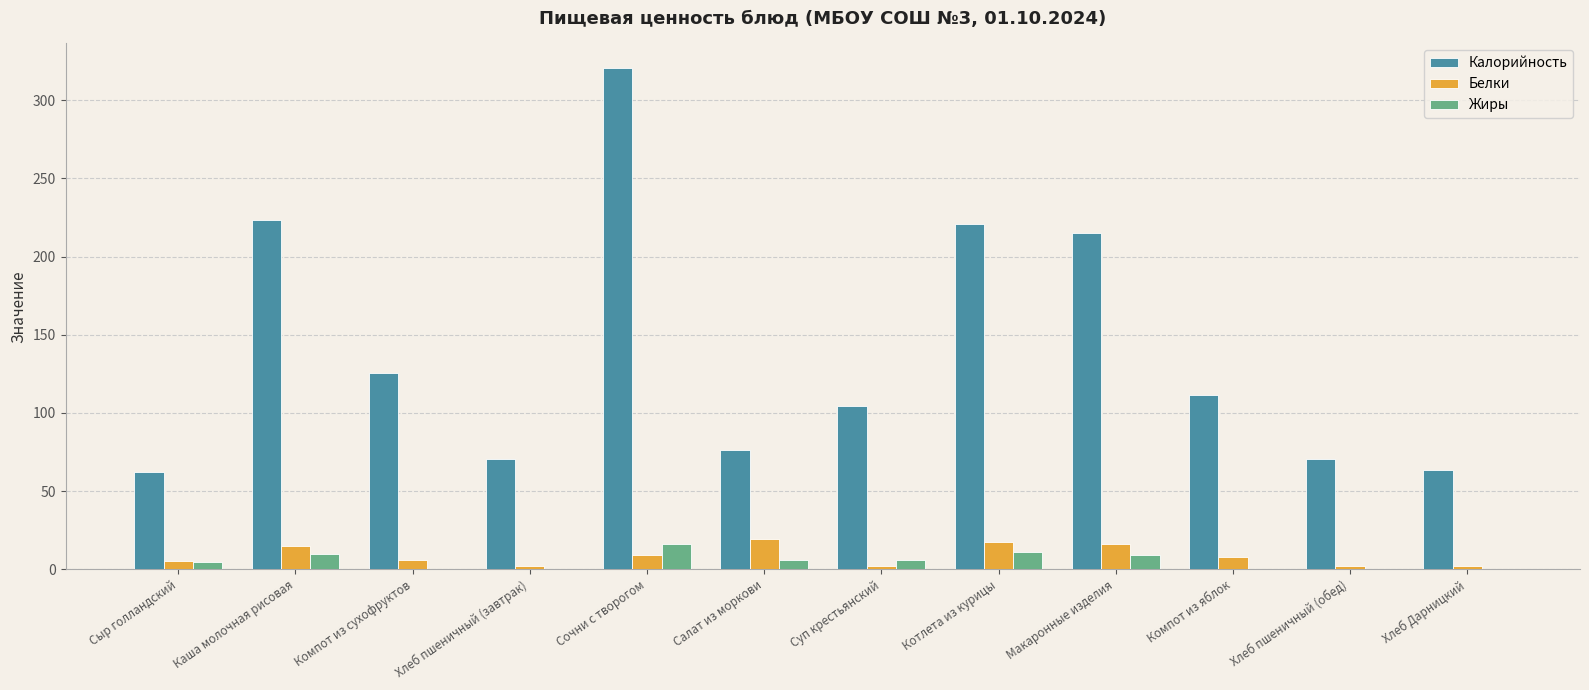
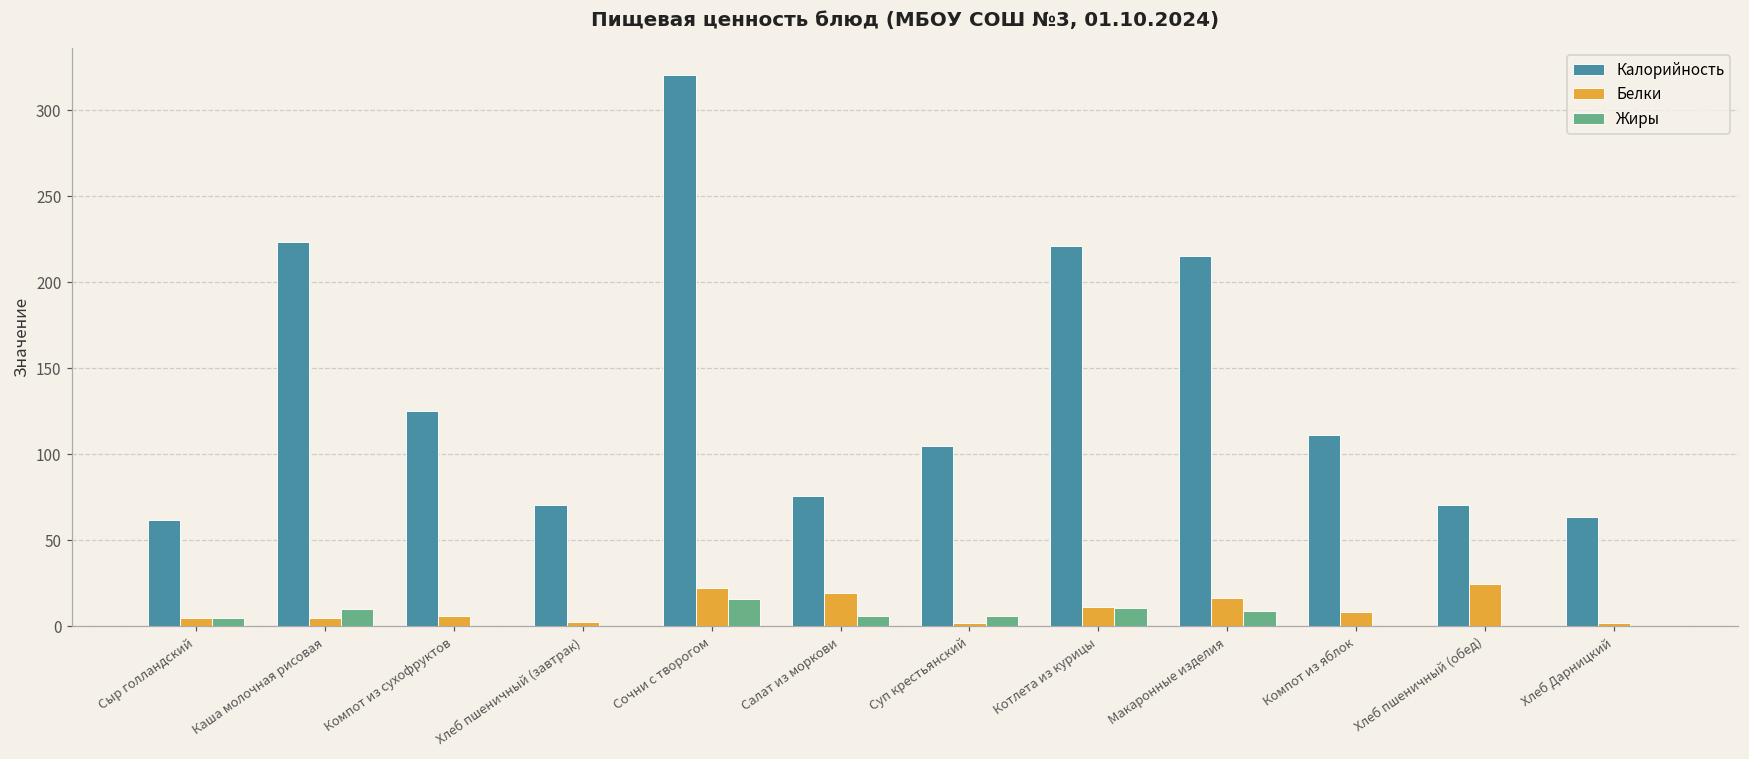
  {
    "Белки": {
      "Сыр голландский": 5,
-     "Каша молочная рисовая": 15,
+     "Каша молочная рисовая": 5,
      "Компот из сухофруктов": 6,
      "Хлеб пшеничный (завтрак)": 2,
-     "Сочни с творогом": 9,
+     "Сочни с творогом": 22,
      "Салат из моркови": 19,
      "Суп крестьянский": 2,
-     "Котлета из курицы": 18,
+     "Котлета из курицы": 11,
      "Макаронные изделия": 16,
      "Компот из яблок": 8,
-     "Хлеб пшеничный (обед)": 2,
+     "Хлеб пшеничный (обед)": 25,
      "Хлеб Дарницкий": 2
    }
  }
